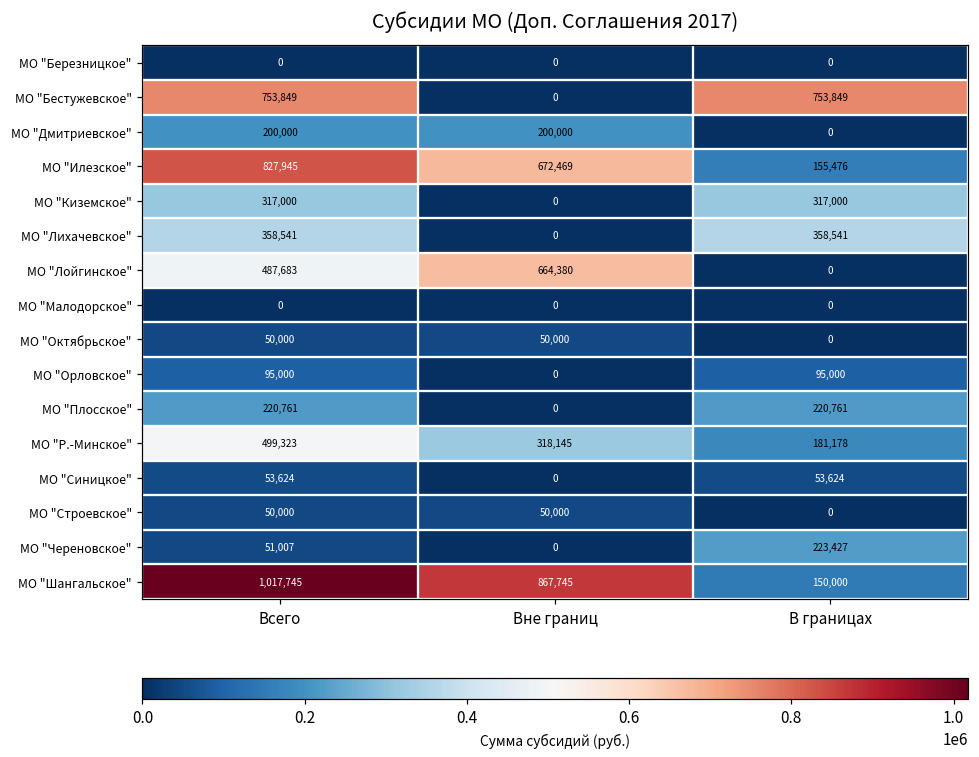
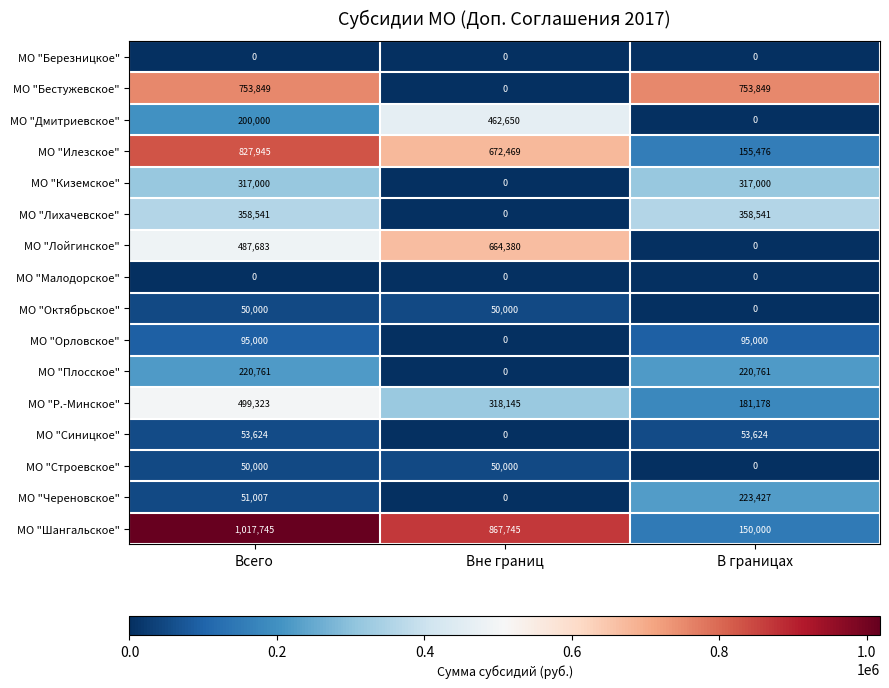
  {
    "МО \"Березницкое\"": {
      "Всего": "0",
      "Вне границ": "0",
      "В границах": "0"
    },
    "МО \"Бестужевское\"": {
      "Всего": "753,849",
      "Вне границ": "0",
      "В границах": "753,849"
    },
    "МО \"Дмитриевское\"": {
      "Всего": "200,000",
-     "Вне границ": "200,000",
+     "Вне границ": "462,650",
      "В границах": "0"
    },
    "МО \"Илезское\"": {
      "Всего": "827,945",
      "Вне границ": "672,469",
      "В границах": "155,476"
    },
    "МО \"Киземское\"": {
      "Всего": "317,000",
      "Вне границ": "0",
      "В границах": "317,000"
    },
    "МО \"Лихачевское\"": {
      "Всего": "358,541",
      "Вне границ": "0",
      "В границах": "358,541"
    },
    "МО \"Лойгинское\"": {
      "Всего": "487,683",
      "Вне границ": "664,380",
      "В границах": "0"
    },
    "МО \"Малодорское\"": {
      "Всего": "0",
      "Вне границ": "0",
      "В границах": "0"
    },
    "МО \"Октябрьское\"": {
      "Всего": "50,000",
      "Вне границ": "50,000",
      "В границах": "0"
    },
    "МО \"Орловское\"": {
      "Всего": "95,000",
      "Вне границ": "0",
      "В границах": "95,000"
    },
    "МО \"Плосское\"": {
      "Всего": "220,761",
      "Вне границ": "0",
      "В границах": "220,761"
    },
    "МО \"Р.-Минское\"": {
      "Всего": "499,323",
      "Вне границ": "318,145",
      "В границах": "181,178"
    },
    "МО \"Синицкое\"": {
      "Всего": "53,624",
      "Вне границ": "0",
      "В границах": "53,624"
    },
    "МО \"Строевское\"": {
      "Всего": "50,000",
      "Вне границ": "50,000",
      "В границах": "0"
    },
    "МО \"Череновское\"": {
      "Всего": "51,007",
      "Вне границ": "0",
      "В границах": "223,427"
    },
    "МО \"Шангальское\"": {
      "Всего": "1,017,745",
      "Вне границ": "867,745",
      "В границах": "150,000"
    }
  }
